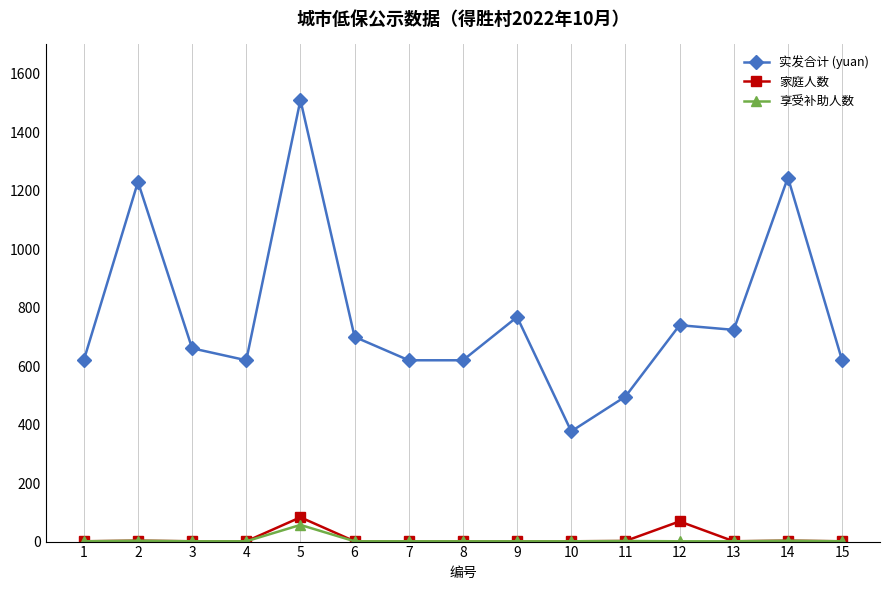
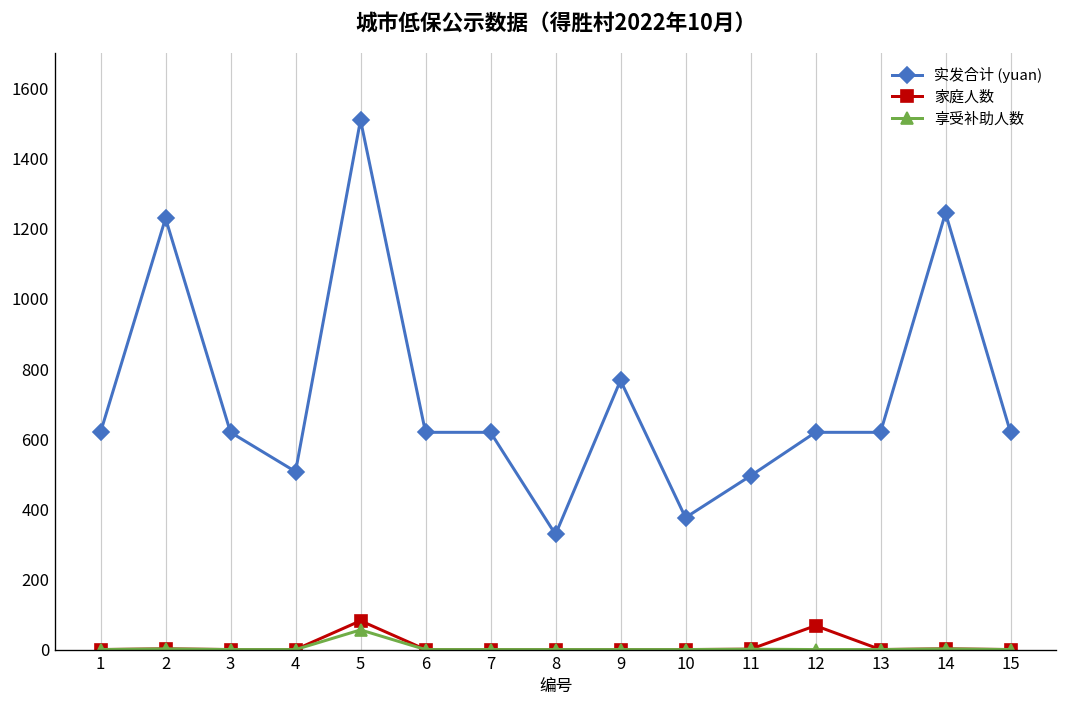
  {
    "实发合计 (yuan)": {
      "1": 620,
      "2": 1230,
-     "3": 660,
-     "4": 620,
+     "3": 620,
+     "4": 510,
      "5": 1510,
-     "6": 700,
+     "6": 620,
      "7": 620,
-     "8": 620,
+     "8": 330,
      "9": 770,
      "10": 380,
      "11": 500,
-     "12": 740,
-     "13": 720,
+     "12": 620,
+     "13": 620,
      "14": 1250,
      "15": 620
    },
    "家庭人数": {
      "5": 80,
      "12": 70
    },
    "享受补助人数": {
      "5": 60,
      "12": 0
    }
  }
